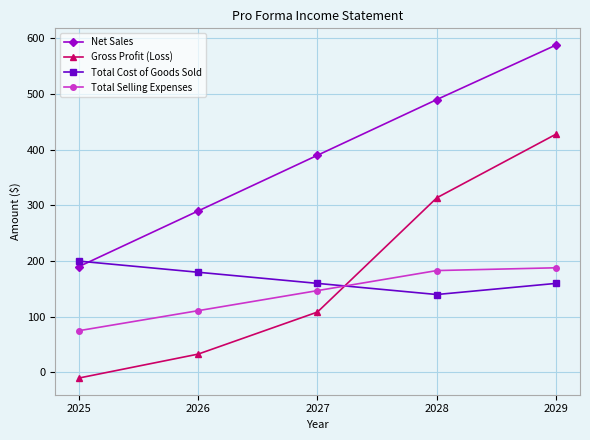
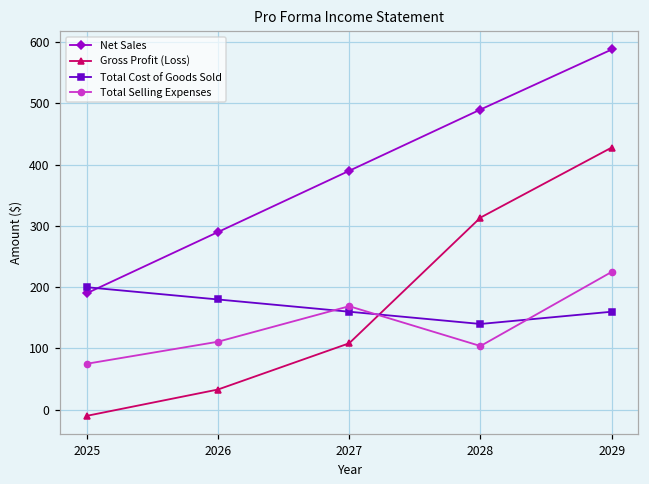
  {
    "Gross Profit (Loss)": {
      "2025": -10,
      "2026": 30,
      "2027": 110,
      "2028": 310,
      "2029": 430
    },
    "Total Selling Expenses": {
      "2025": 80,
      "2026": 110,
-     "2027": 150,
-     "2028": 180,
-     "2029": 190
+     "2027": 170,
+     "2028": 100,
+     "2029": 230
    }
  }
